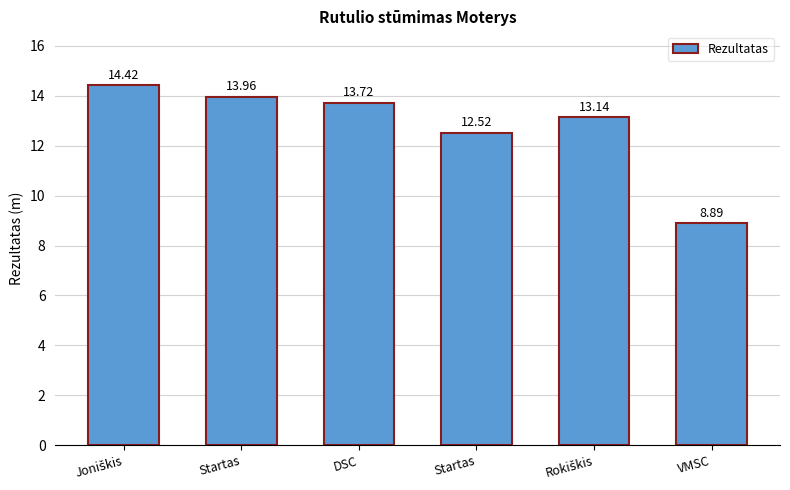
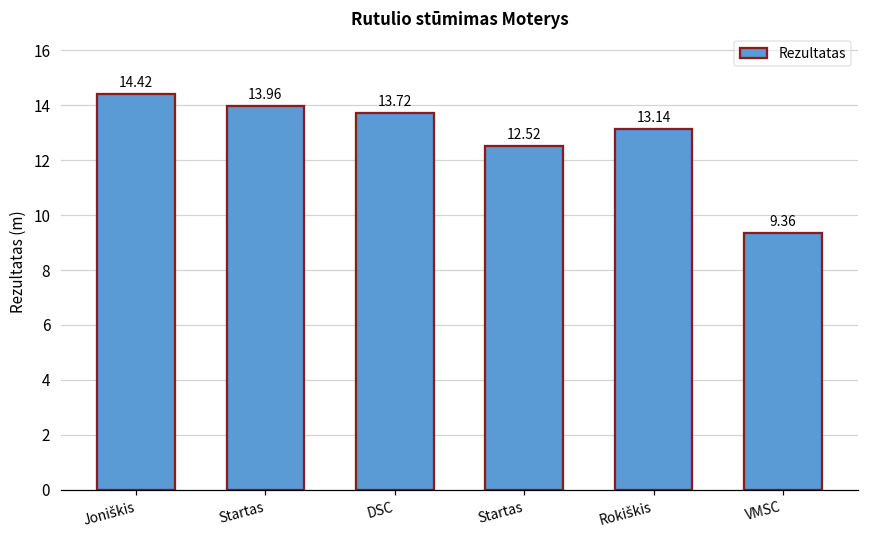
  {
    "Joniškis": 14.42,
    "DSC": 13.72,
    "Rokiškis": 13.14,
-   "VMSC": 8.89
+   "VMSC": 9.36
  }
